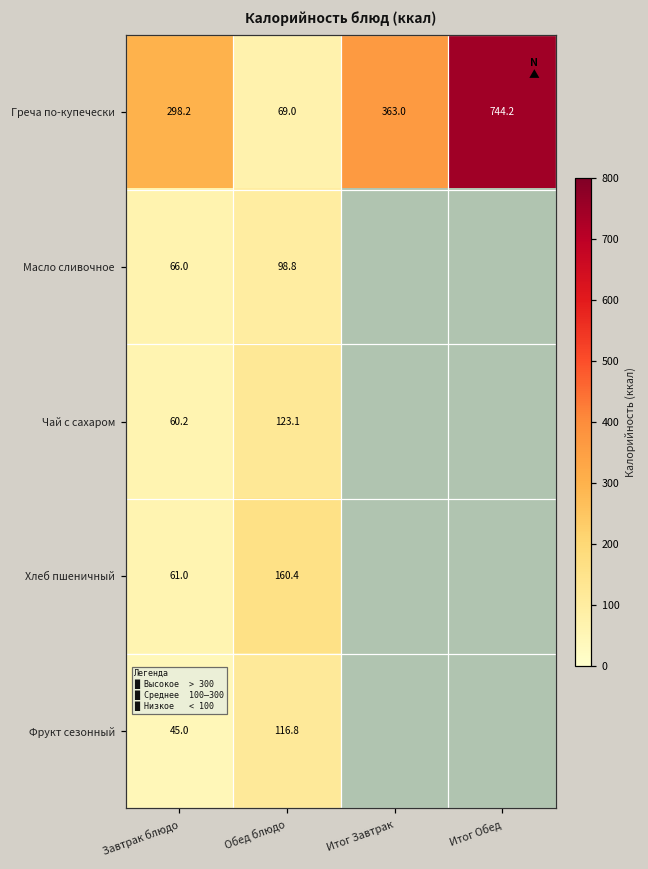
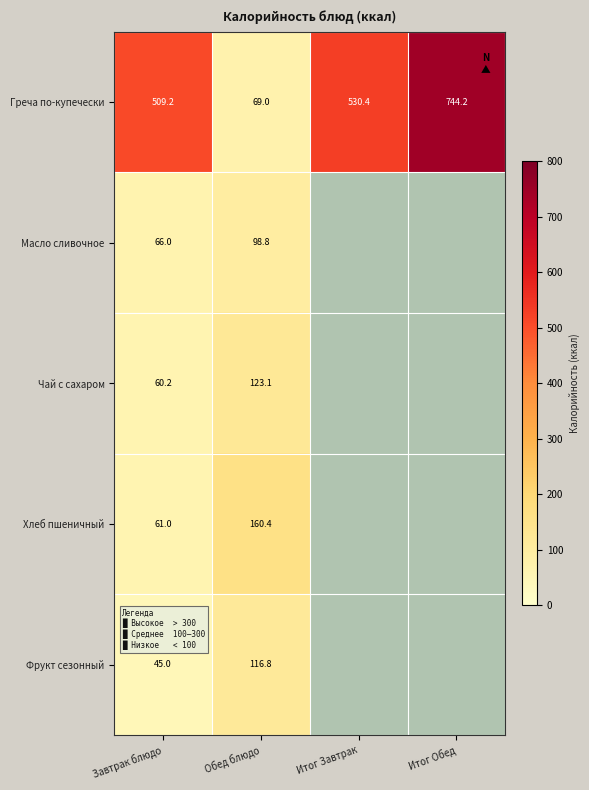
  {
    "Греча по-купечески": {
-     "Завтрак блюдо": 298.2,
+     "Завтрак блюдо": 509.2,
      "Обед блюдо": 69.0,
-     "Итог Завтрак": 363.0
+     "Итог Завтрак": 530.4
    },
    "Масло сливочное": {
      "Завтрак блюдо": 66.0,
      "Обед блюдо": 98.8
    },
    "Чай с сахаром": {
      "Завтрак блюдо": 60.2,
      "Обед блюдо": 123.1
    },
    "Хлеб пшеничный": {
      "Завтрак блюдо": 61.0,
      "Обед блюдо": 160.4
    },
    "Фрукт сезонный": {
      "Завтрак блюдо": 45.0,
      "Обед блюдо": 116.8
    }
  }
